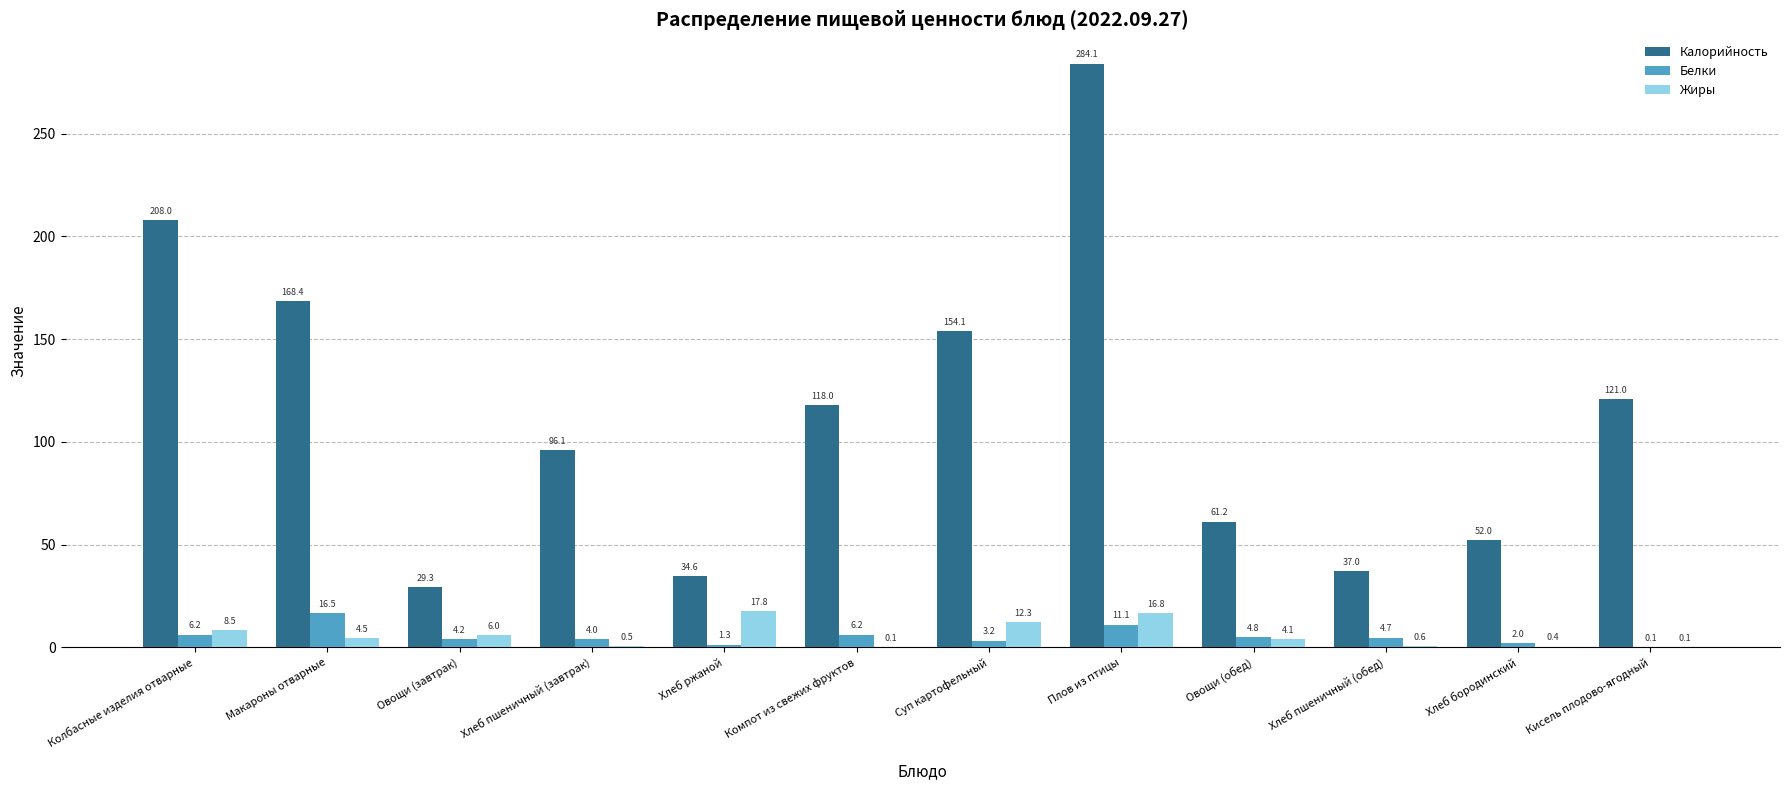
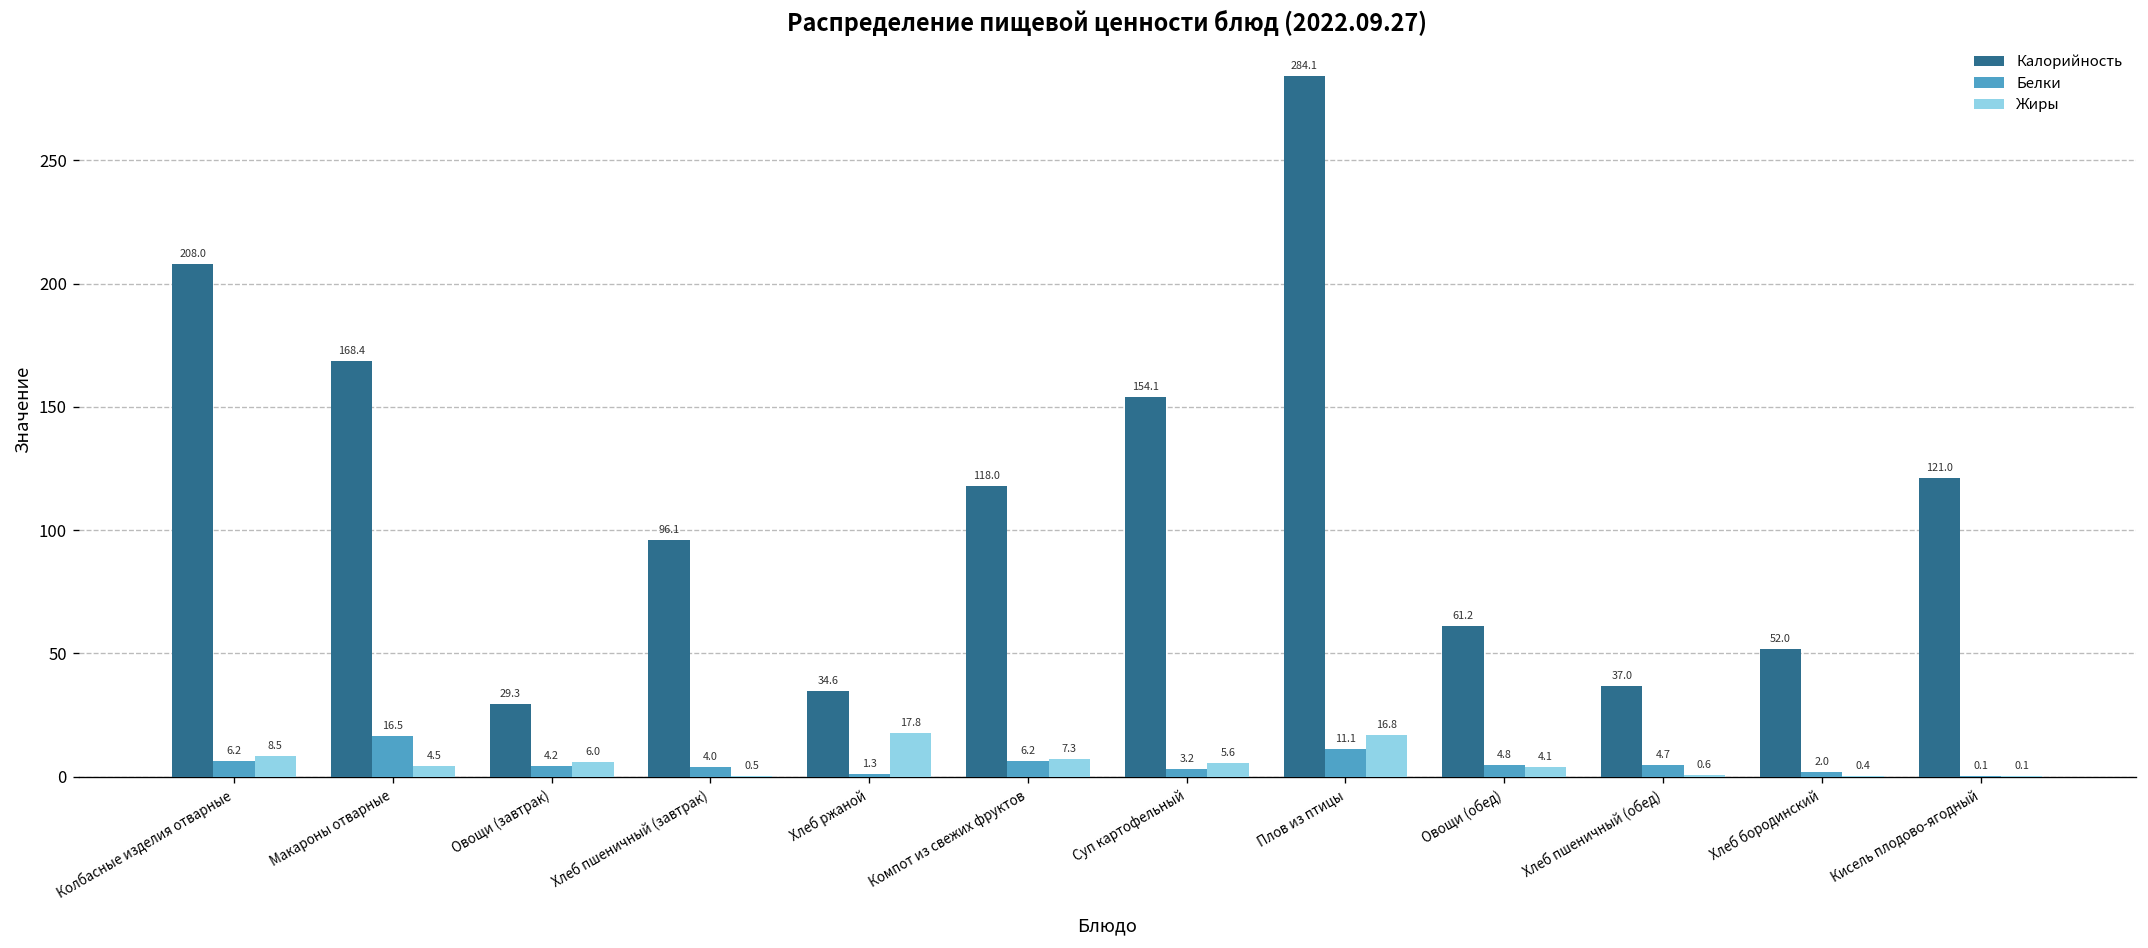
  {
    "Калорийность": {
      "Колбасные изделия отварные": 208.0,
      "Макароны отварные": 168.4,
      "Овощи (завтрак)": 29.3,
      "Хлеб пшеничный (завтрак)": 96.1,
      "Хлеб ржаной": 34.6,
      "Компот из свежих фруктов": 118.0,
      "Суп картофельный": 154.1,
      "Плов из птицы": 284.1,
      "Овощи (обед)": 61.2,
      "Хлеб пшеничный (обед)": 37.0,
      "Хлеб бородинский": 52.0,
      "Кисель плодово-ягодный": 121.0
    },
    "Белки": {
      "Колбасные изделия отварные": 6.2,
      "Макароны отварные": 16.5,
      "Овощи (завтрак)": 4.2,
      "Хлеб пшеничный (завтрак)": 4.0,
      "Хлеб ржаной": 1.3,
      "Компот из свежих фруктов": 6.2,
      "Суп картофельный": 3.2,
      "Плов из птицы": 11.1,
      "Овощи (обед)": 4.8,
      "Хлеб пшеничный (обед)": 4.7,
      "Хлеб бородинский": 2.0,
      "Кисель плодово-ягодный": 0.1
    },
    "Жиры": {
      "Колбасные изделия отварные": 8.5,
      "Макароны отварные": 4.5,
      "Овощи (завтрак)": 6.0,
      "Хлеб пшеничный (завтрак)": 0.5,
      "Хлеб ржаной": 17.8,
-     "Компот из свежих фруктов": 0.1,
-     "Суп картофельный": 12.3,
+     "Компот из свежих фруктов": 7.3,
+     "Суп картофельный": 5.6,
      "Плов из птицы": 16.8,
      "Овощи (обед)": 4.1,
      "Хлеб пшеничный (обед)": 0.6,
      "Хлеб бородинский": 0.4,
      "Кисель плодово-ягодный": 0.1
    }
  }
